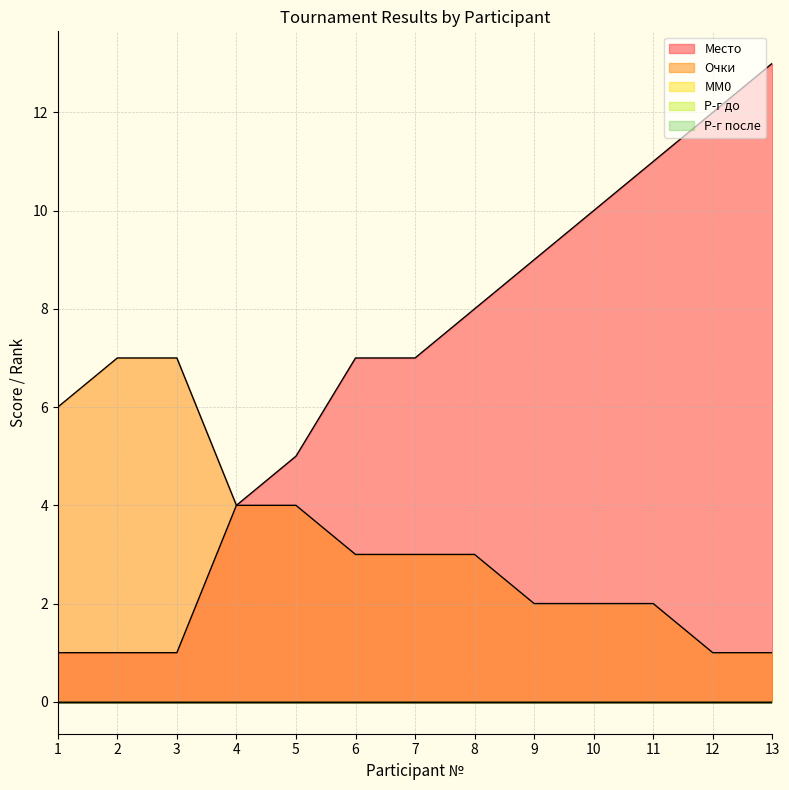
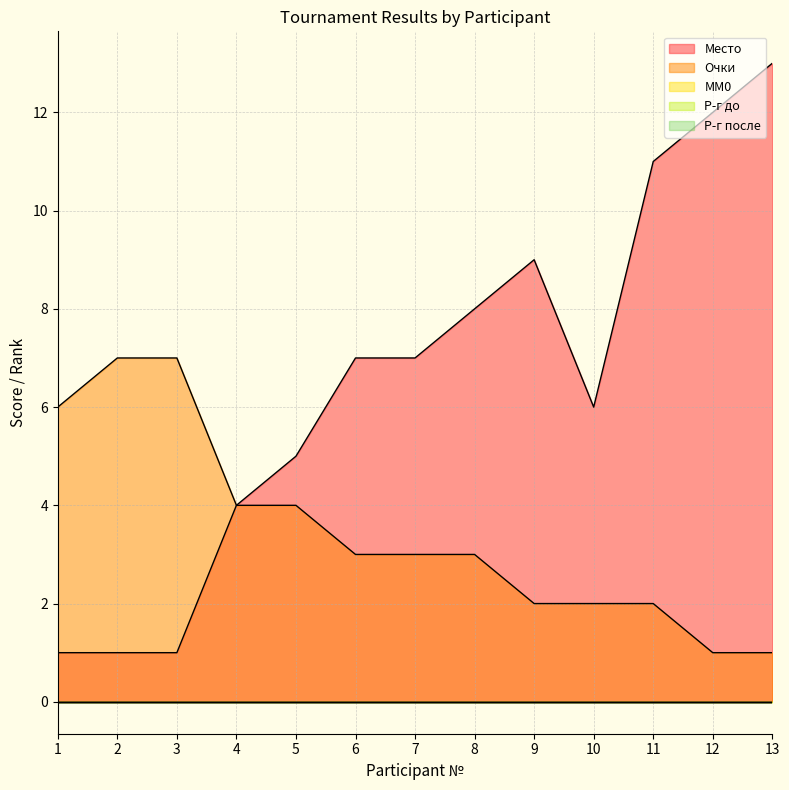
  {
    "Место": {
      "1": 1,
      "2": 1,
      "3": 1,
      "5": 5,
      "6": 7,
      "7": 7,
      "8": 8,
      "9": 9,
-     "10": 10,
+     "10": 6,
      "11": 11,
      "13": 13
    },
    "Очки": {
      "1": 6,
      "2": 7,
      "3": 7,
      "5": 4,
      "6": 3,
      "7": 3,
      "8": 3,
      "9": 2,
      "10": 2,
      "11": 2,
      "12": 1,
      "13": 1
    },
    "Р-г после": {
      "1": 0,
      "2": 0,
      "3": 0,
      "4": 0,
      "5": 0,
      "6": 0,
      "7": 0,
      "8": 0,
      "9": 0,
      "10": 0,
      "11": 0,
      "12": 0,
      "13": 0
    }
  }
